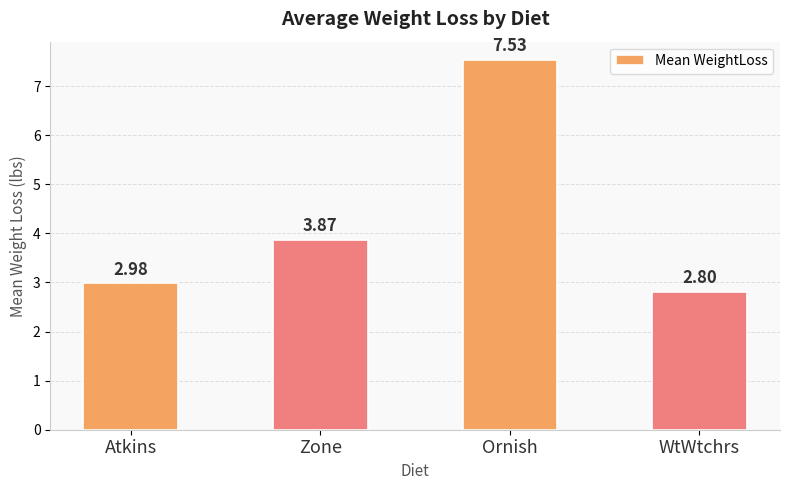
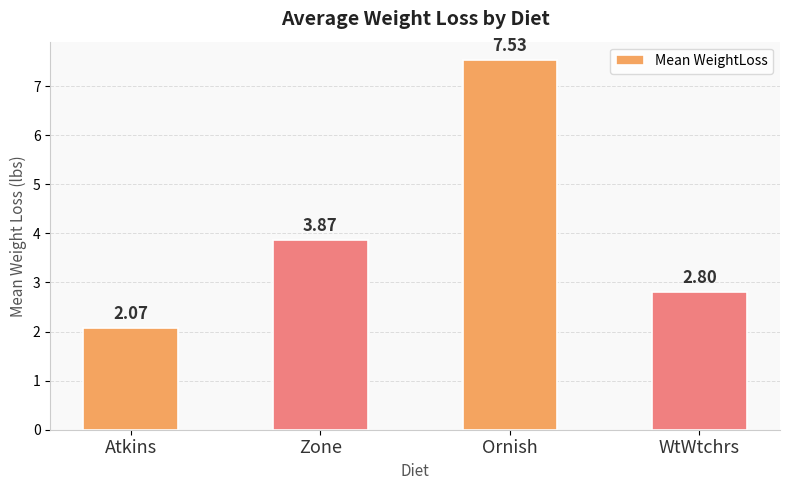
  {
-   "Atkins": 2.98,
+   "Atkins": 2.07,
    "Zone": 3.87,
    "Ornish": 7.53,
    "WtWtchrs": 2.80
  }
